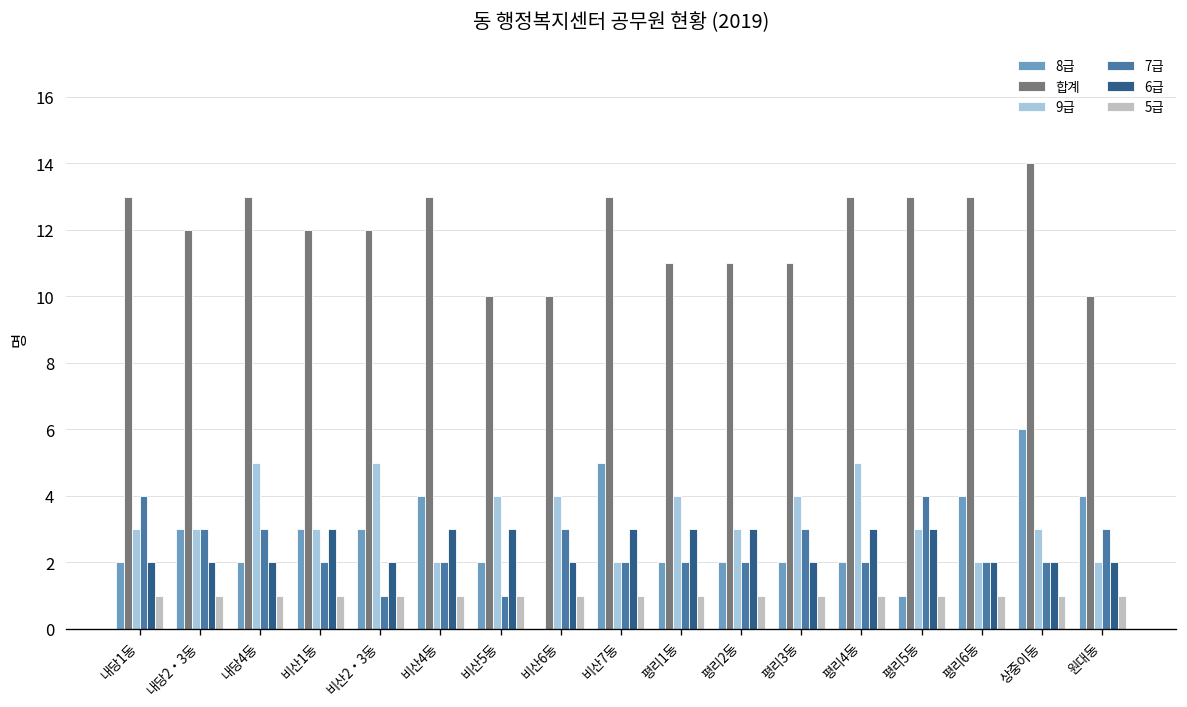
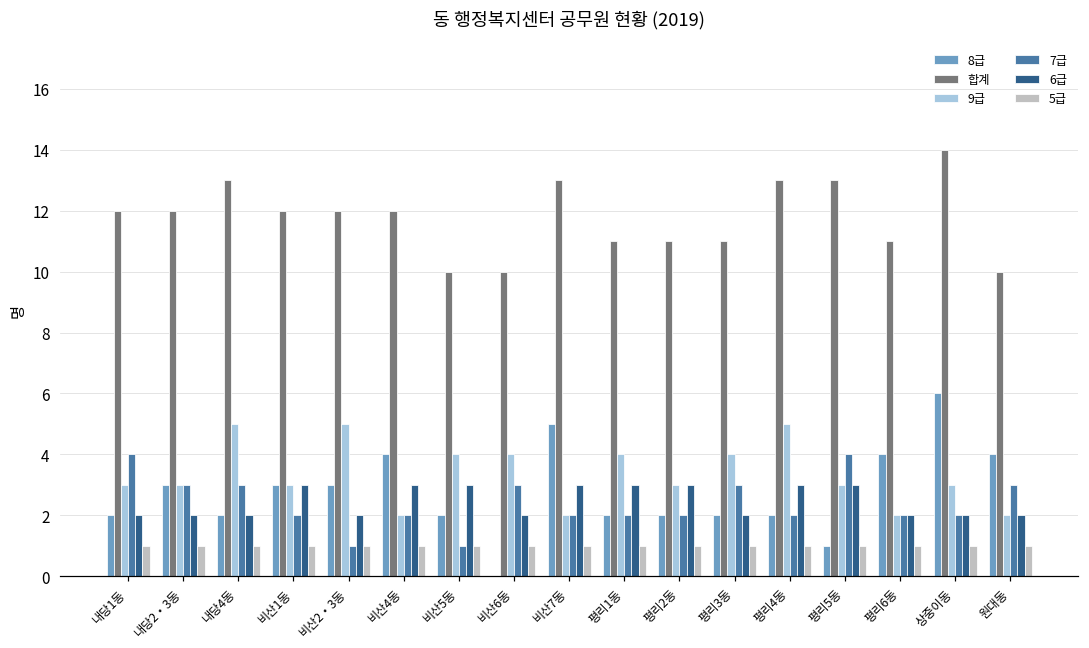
  {
    "합계": {
-     "내당1동": 13,
+     "내당1동": 12,
      "내당2‧3동": 12,
      "내당4동": 13,
      "비산1동": 12,
      "비산2‧3동": 12,
-     "비산4동": 13,
+     "비산4동": 12,
      "비산5동": 10,
      "비산6동": 10,
      "비산7동": 13,
      "평리1동": 11,
      "평리2동": 11,
      "평리3동": 11,
      "평리4동": 13,
      "평리5동": 13,
-     "평리6동": 13,
+     "평리6동": 11,
      "상중이동": 14,
      "원대동": 10
    }
  }
